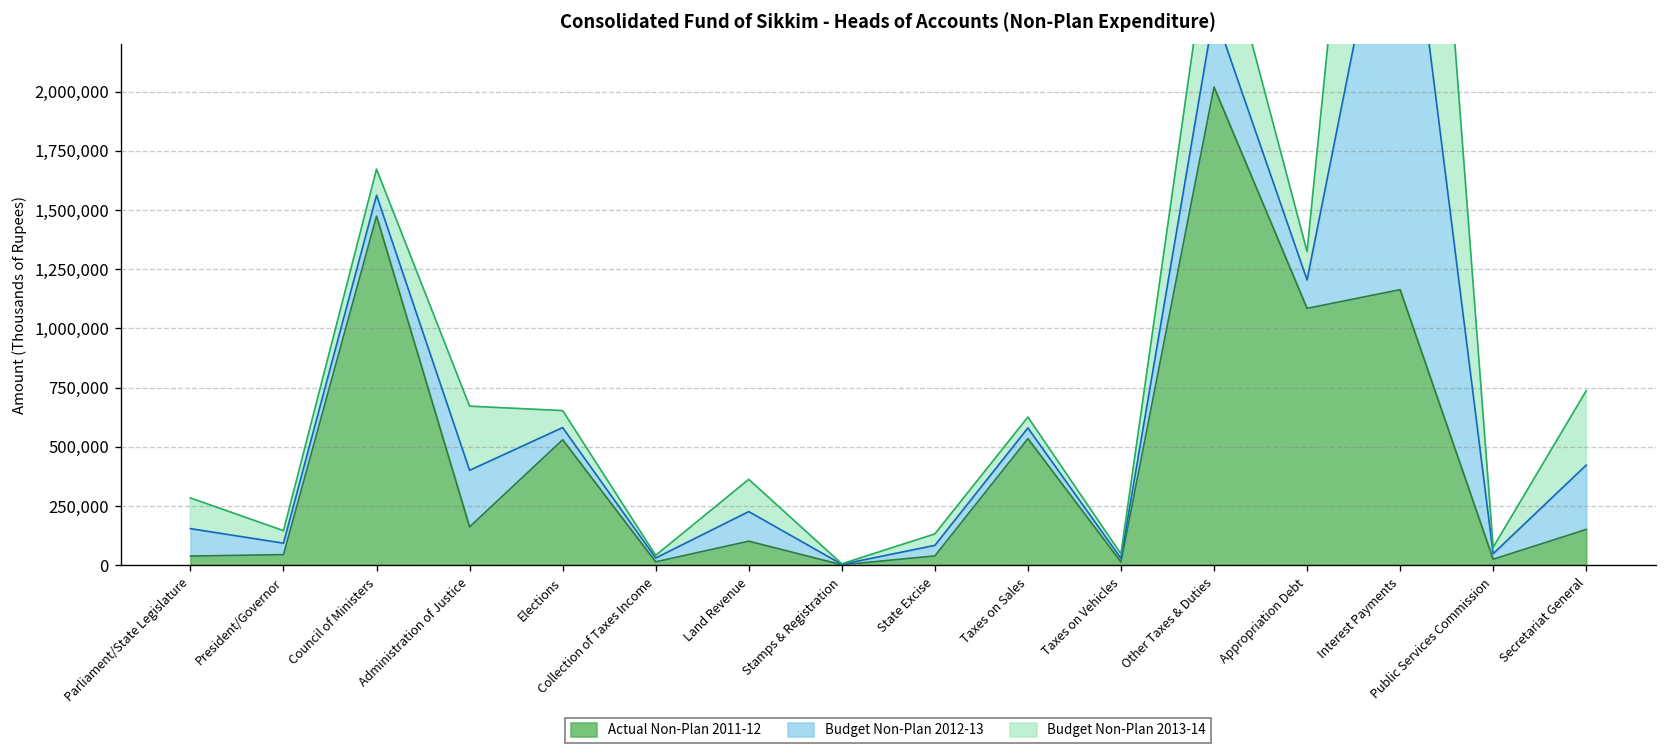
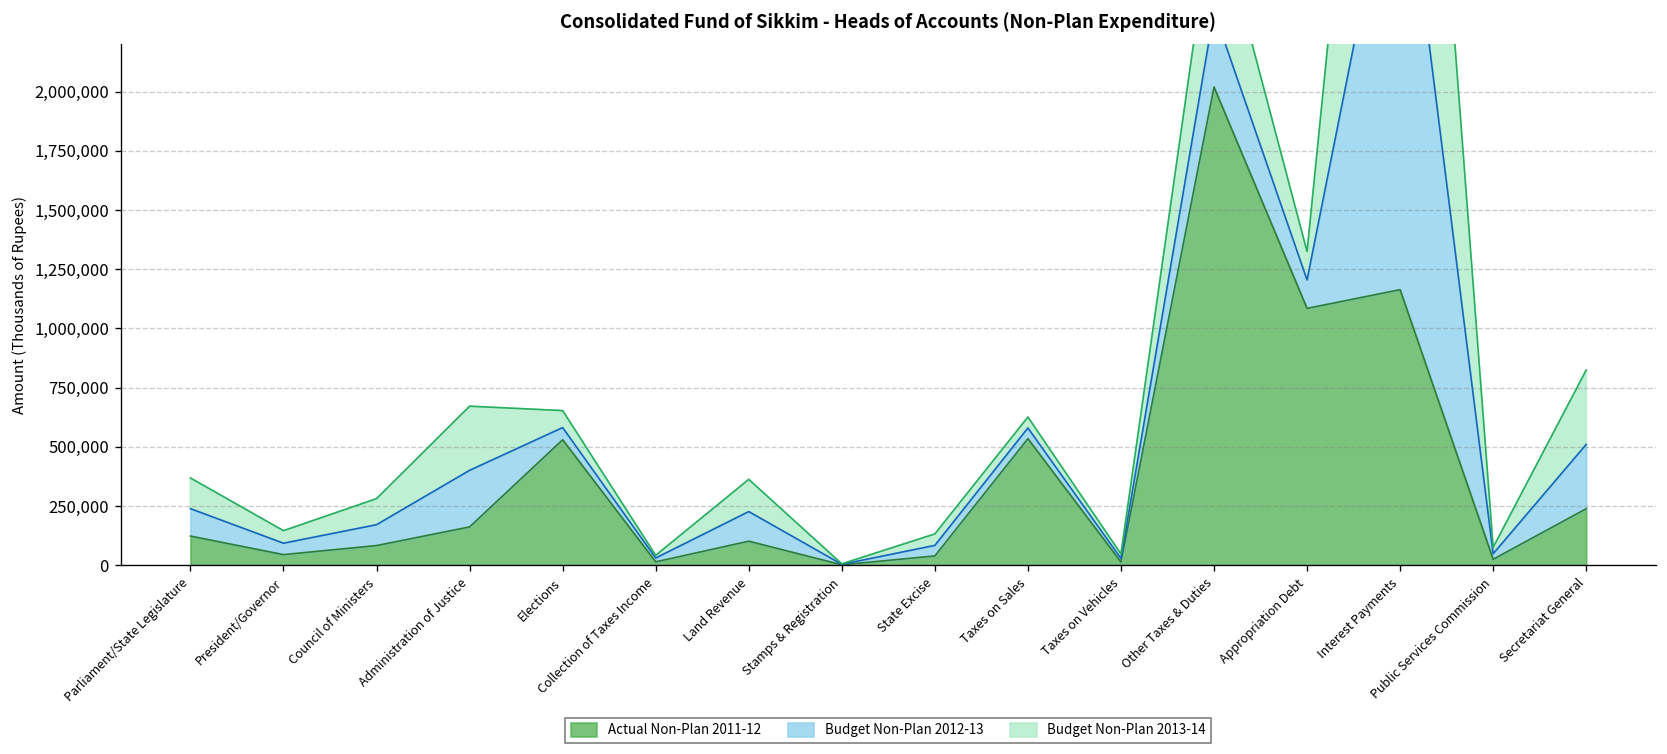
  {
    "Actual Non-Plan 2011-12": {
-     "Parliament/State Legislature": "40,000",
+     "Parliament/State Legislature": "120,000",
      "President/Governor": "40,000",
-     "Council of Ministers": "1,470,000",
+     "Council of Ministers": "80,000",
      "Administration of Justice": "160,000",
      "Elections": "530,000",
      "Collection of Taxes Income": "10,000",
      "Land Revenue": "100,000",
      "State Excise": "40,000",
      "Taxes on Sales": "530,000",
      "Taxes on Vehicles": "10,000",
      "Other Taxes & Duties": "2,020,000",
      "Appropriation Debt": "1,080,000",
      "Interest Payments": "1,160,000",
      "Public Services Commission": "20,000",
-     "Secretariat General": "150,000"
+     "Secretariat General": "240,000"
    }
  }
